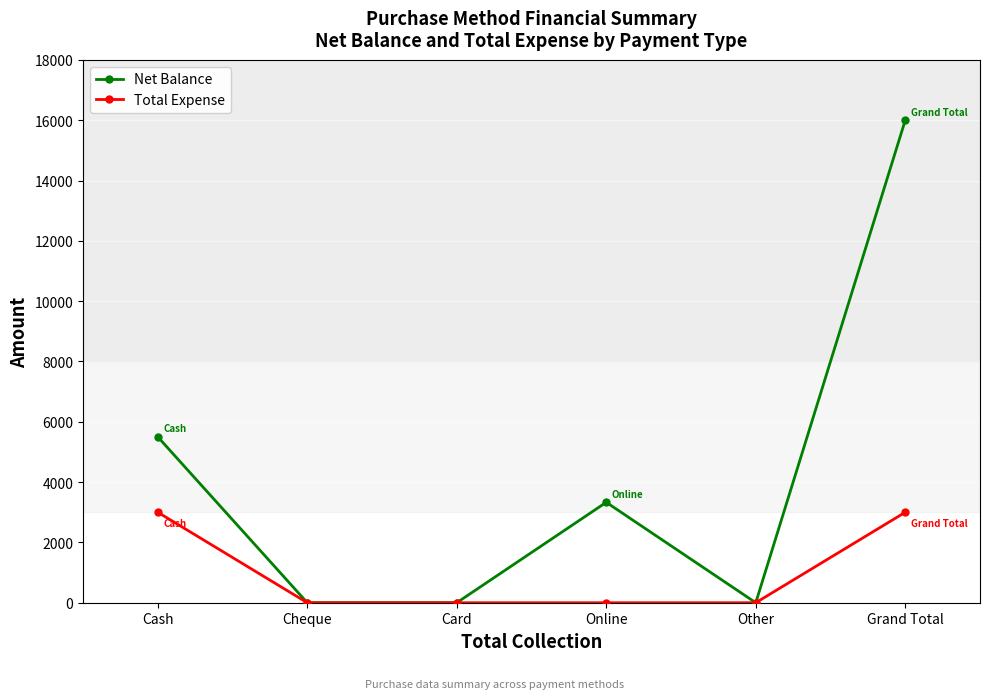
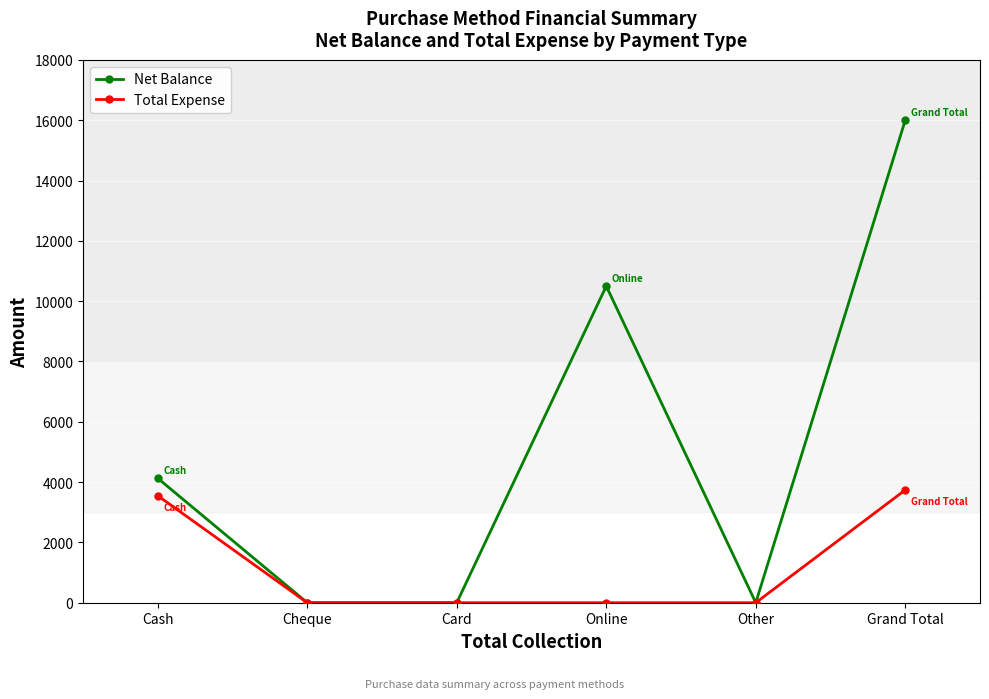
  {
    "Net Balance": {
-     "Cash": 5500,
-     "Online": 3300,
+     "Cash": 4100,
+     "Online": 10500,
      "Grand Total": 16000
    },
    "Total Expense": {
-     "Cash": 3000,
+     "Cash": 3500,
      "Online": 0,
-     "Grand Total": 3000
+     "Grand Total": 3700
    }
  }
